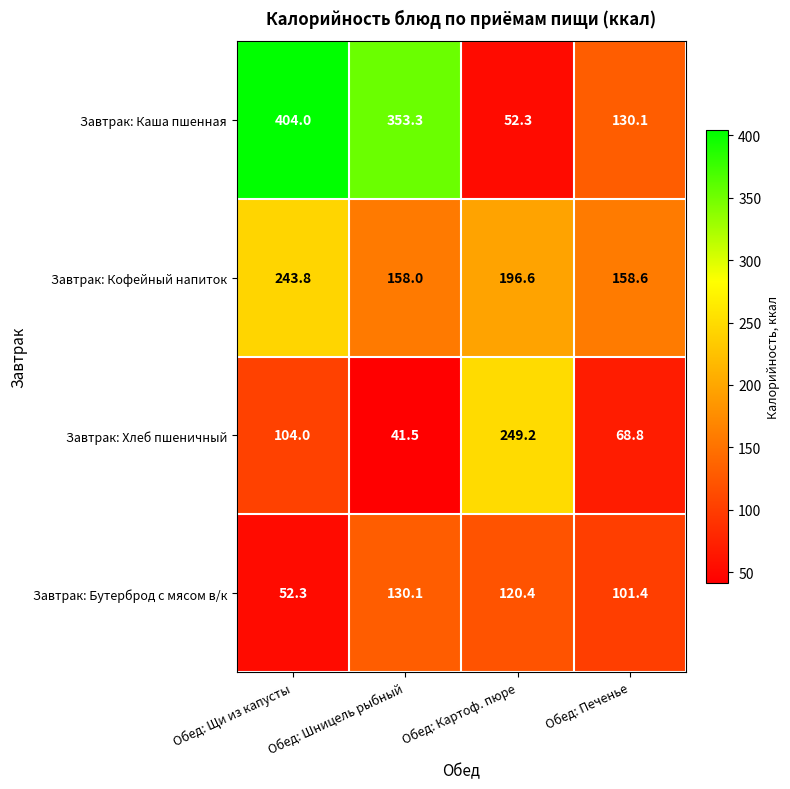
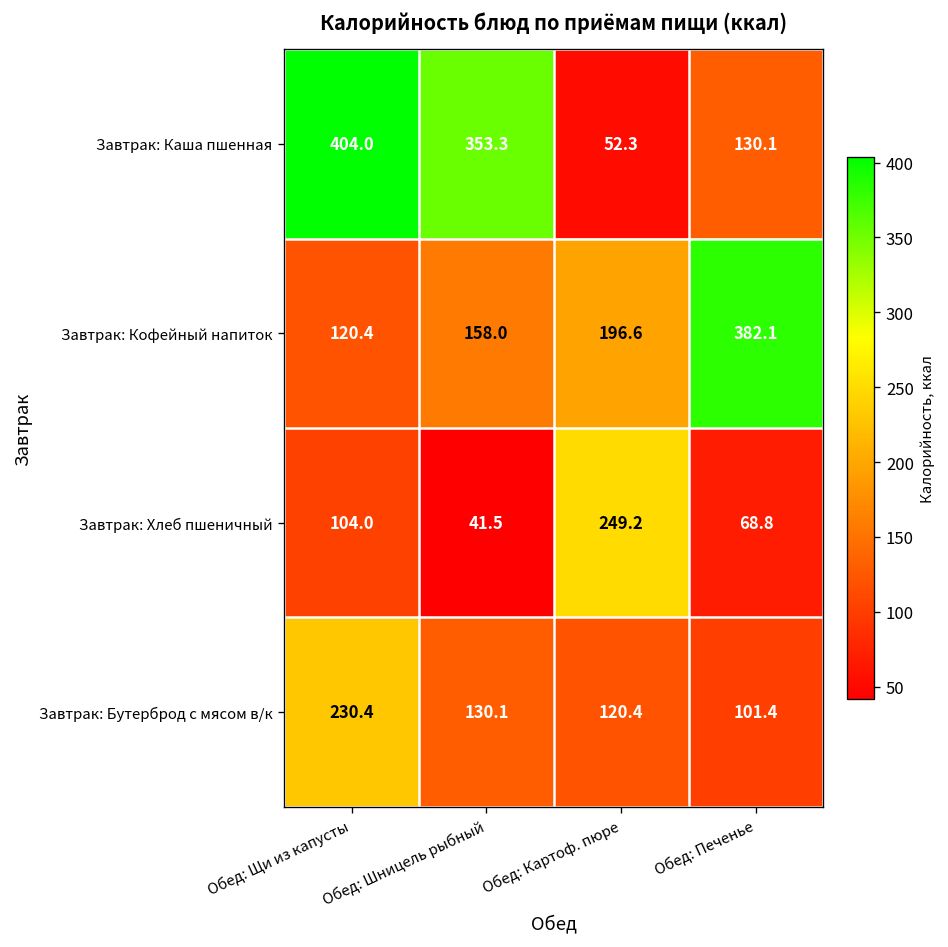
  {
    "Завтрак: Каша пшенная": {
      "Обед: Щи из капусты": 404.0,
      "Обед: Шницель рыбный": 353.3,
      "Обед: Картоф. пюре": 52.3,
      "Обед: Печенье": 130.1
    },
    "Завтрак: Кофейный напиток": {
-     "Обед: Щи из капусты": 243.8,
+     "Обед: Щи из капусты": 120.4,
      "Обед: Шницель рыбный": 158.0,
      "Обед: Картоф. пюре": 196.6,
-     "Обед: Печенье": 158.6
+     "Обед: Печенье": 382.1
    },
    "Завтрак: Хлеб пшеничный": {
      "Обед: Щи из капусты": 104.0,
      "Обед: Шницель рыбный": 41.5,
      "Обед: Картоф. пюре": 249.2,
      "Обед: Печенье": 68.8
    },
    "Завтрак: Бутерброд с мясом в/к": {
-     "Обед: Щи из капусты": 52.3,
+     "Обед: Щи из капусты": 230.4,
      "Обед: Шницель рыбный": 130.1,
      "Обед: Картоф. пюре": 120.4,
      "Обед: Печенье": 101.4
    }
  }
